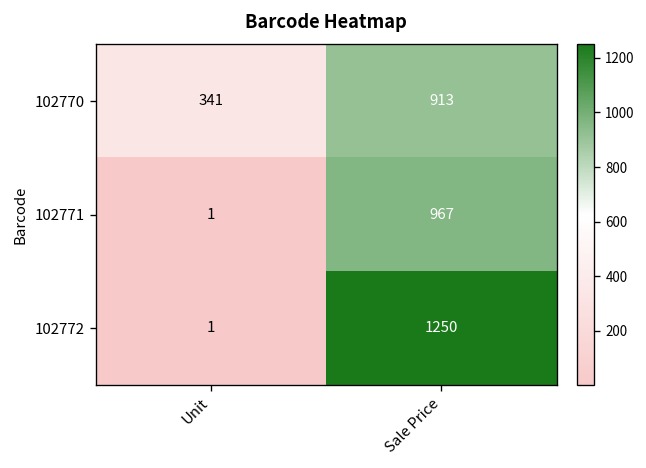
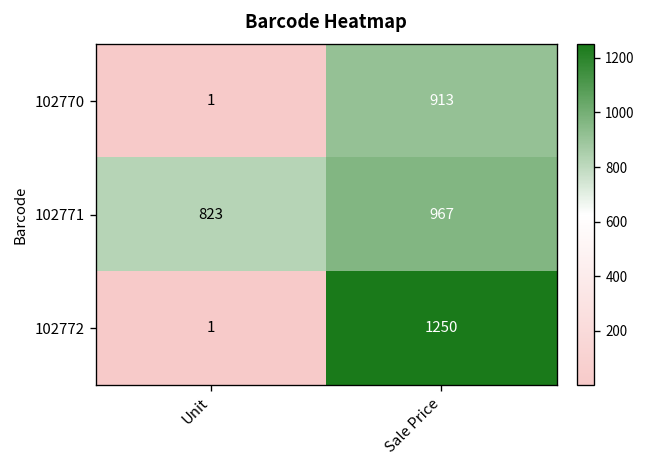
  {
    "102770": {
-     "Unit": 341,
+     "Unit": 1,
      "Sale Price": 913
    },
    "102771": {
-     "Unit": 1,
+     "Unit": 823,
      "Sale Price": 967
    },
    "102772": {
      "Unit": 1,
      "Sale Price": 1250
    }
  }
